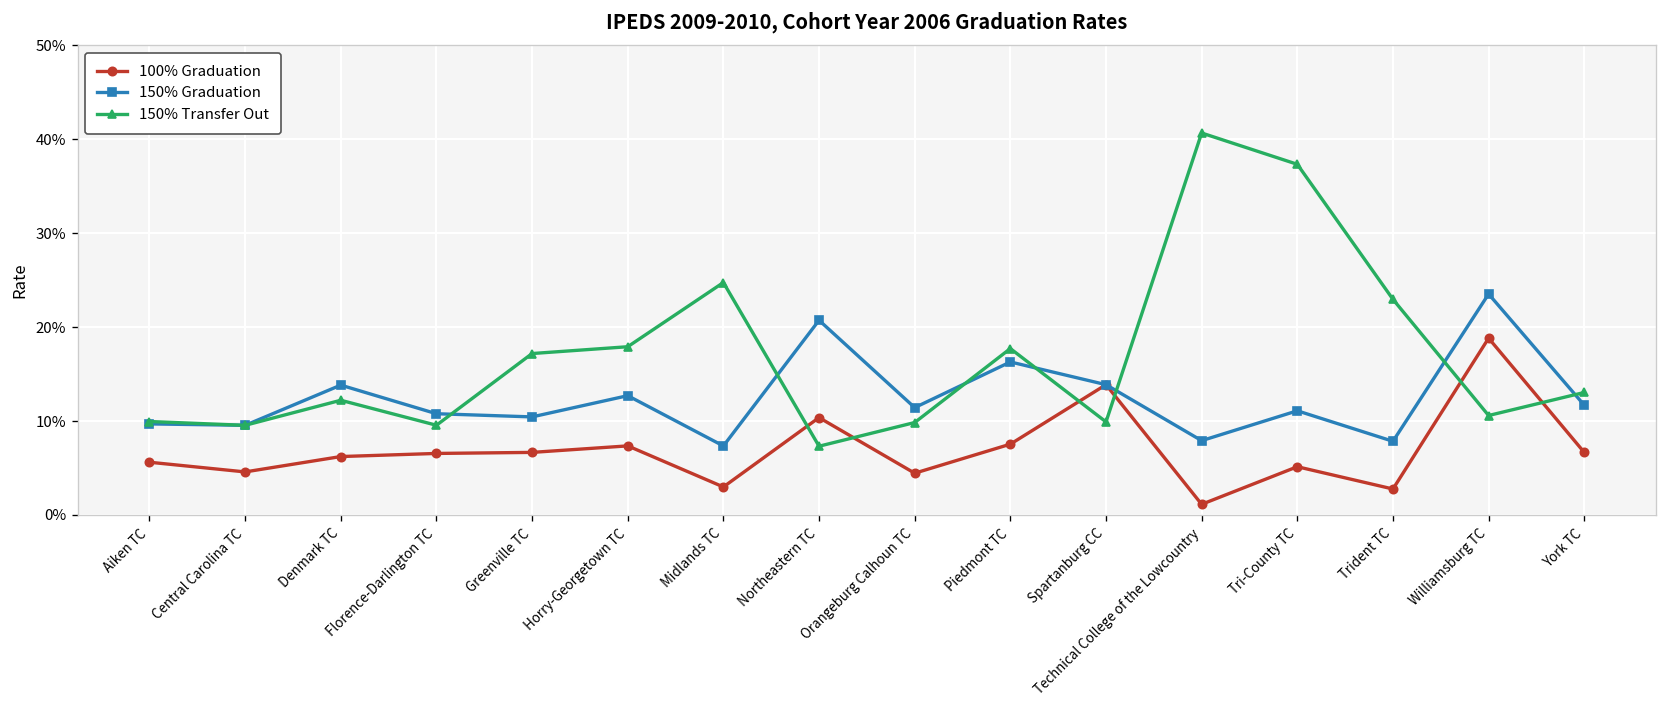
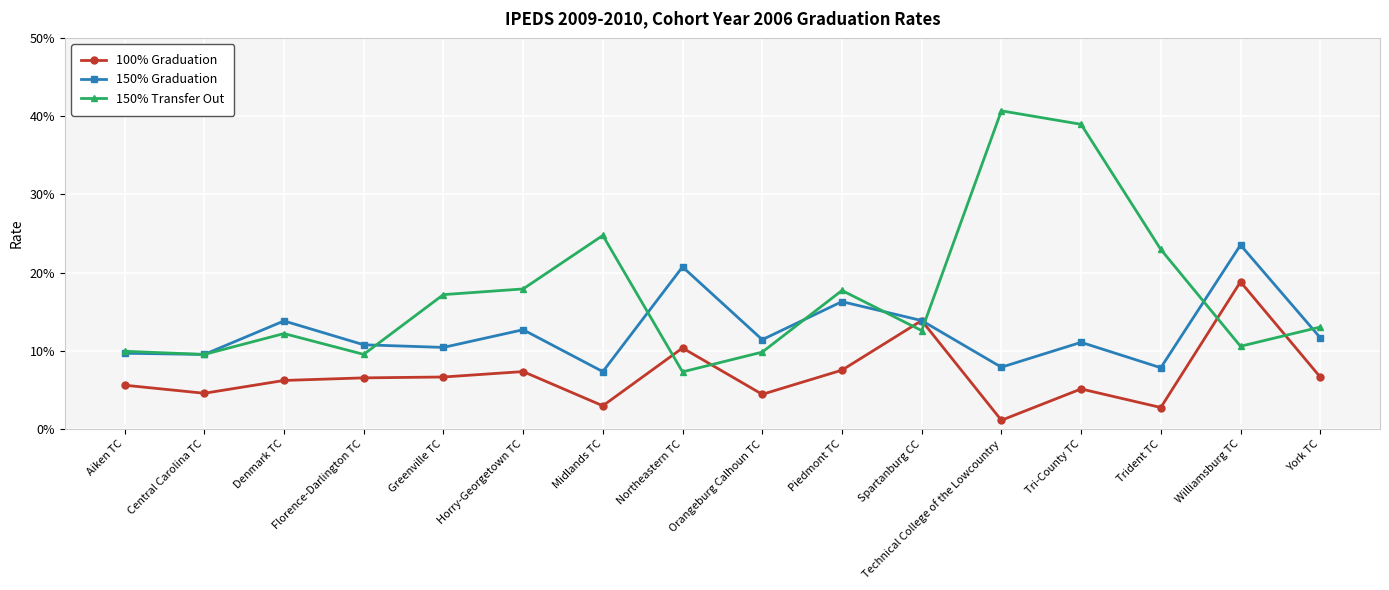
  {
    "100% Graduation": {
      "Aiken TC": "6%",
      "Central Carolina TC": "5%",
      "Denmark TC": "6%",
      "Florence-Darlington TC": "7%",
      "Greenville TC": "7%",
      "Horry-Georgetown TC": "7%",
      "Midlands TC": "3%",
      "Northeastern TC": "10%",
      "Orangeburg Calhoun TC": "4%",
      "Piedmont TC": "8%",
      "Technical College of the Lowcountry": "1%",
      "Tri-County TC": "5%",
      "Trident TC": "3%",
      "Williamsburg TC": "19%",
      "York TC": "7%"
    },
    "150% Graduation": {
      "Denmark TC": "14%",
      "Florence-Darlington TC": "11%",
      "Greenville TC": "10%",
      "Horry-Georgetown TC": "13%",
      "Midlands TC": "7%",
      "Northeastern TC": "21%",
      "Orangeburg Calhoun TC": "11%",
      "Piedmont TC": "16%",
      "Technical College of the Lowcountry": "8%",
      "Tri-County TC": "11%",
      "Trident TC": "8%",
      "Williamsburg TC": "24%",
      "York TC": "12%"
    },
    "150% Transfer Out": {
      "Denmark TC": "12%",
      "Florence-Darlington TC": "10%",
      "Greenville TC": "17%",
      "Horry-Georgetown TC": "18%",
      "Midlands TC": "25%",
      "Northeastern TC": "7%",
      "Orangeburg Calhoun TC": "10%",
      "Piedmont TC": "18%",
-     "Spartanburg CC": "10%",
+     "Spartanburg CC": "13%",
      "Technical College of the Lowcountry": "41%",
-     "Tri-County TC": "37%",
+     "Tri-County TC": "39%",
      "Trident TC": "23%",
      "Williamsburg TC": "11%",
      "York TC": "13%"
    }
  }
